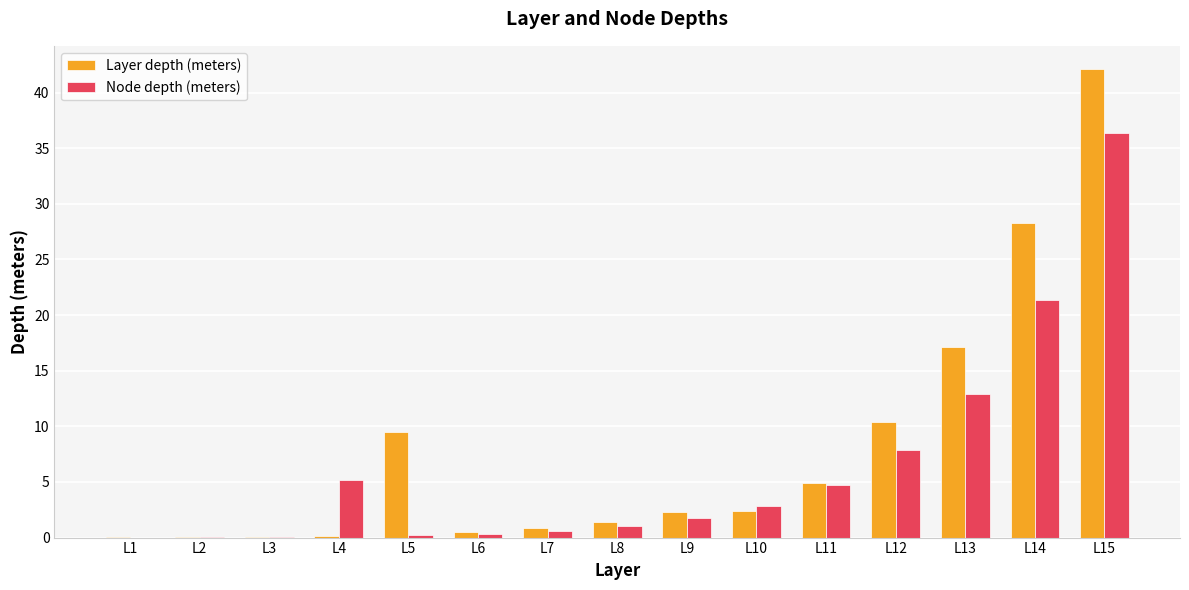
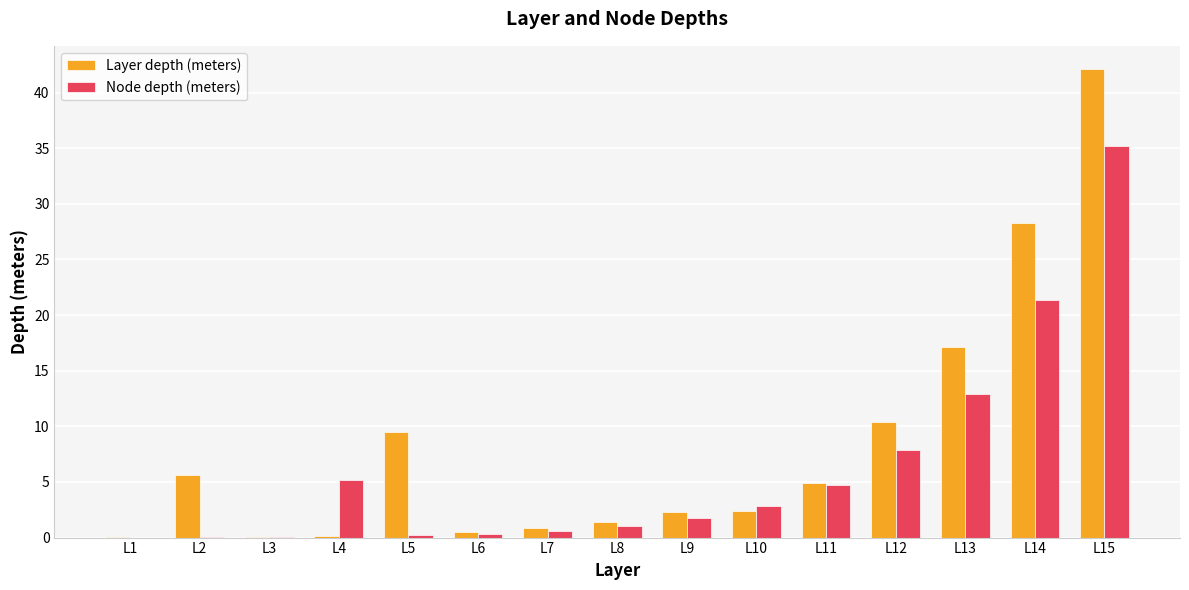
  {
    "Layer depth (meters)": {
-     "L2": 0.0,
+     "L2": 5.7,
      "L5": 9.5,
      "L6": 0.5,
      "L7": 0.8,
      "L8": 1.4,
      "L9": 2.3,
      "L10": 2.4,
      "L11": 4.9,
      "L12": 10.4,
      "L13": 17.1,
      "L14": 28.3,
      "L15": 42.1
    },
    "Node depth (meters)": {
      "L4": 5.1,
      "L6": 0.4,
      "L7": 0.6,
      "L8": 1.0,
      "L9": 1.7,
      "L10": 2.9,
      "L11": 4.7,
      "L12": 7.8,
      "L13": 12.9,
      "L14": 21.3,
-     "L15": 36.4
+     "L15": 35.2
    }
  }
